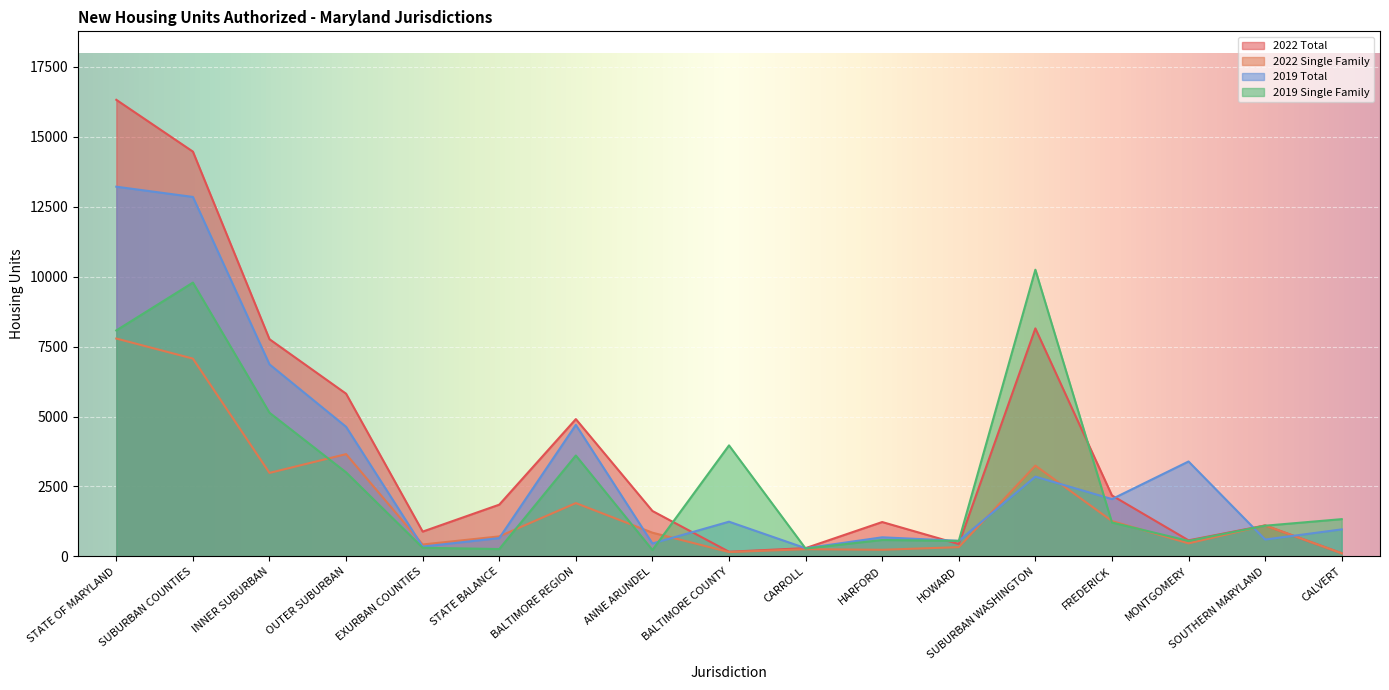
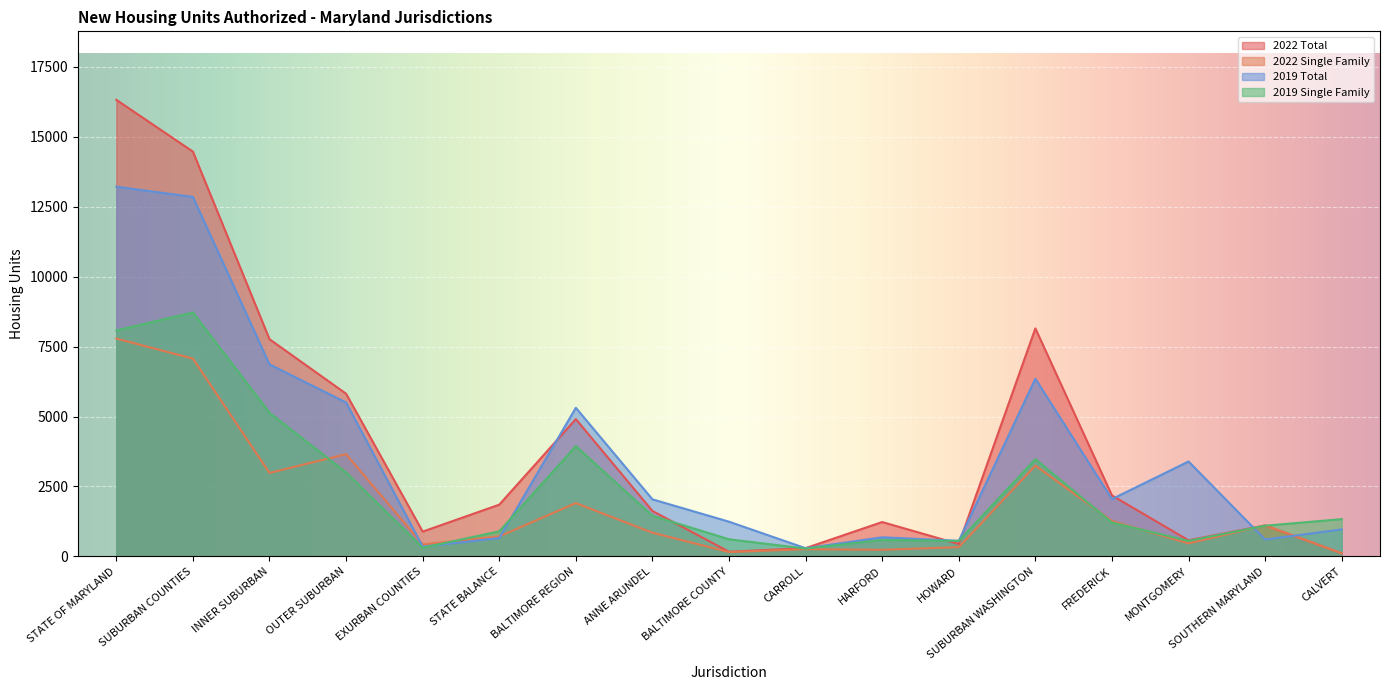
  {
    "2019 Total": {
      "STATE OF MARYLAND": 13200,
      "SUBURBAN COUNTIES": 12800,
      "INNER SUBURBAN": 6900,
-     "OUTER SUBURBAN": 4600,
-     "BALTIMORE REGION": 4700,
-     "ANNE ARUNDEL": 500,
+     "OUTER SUBURBAN": 5500,
+     "BALTIMORE REGION": 5300,
+     "ANNE ARUNDEL": 2000,
      "BALTIMORE COUNTY": 1200,
      "HARFORD": 700,
-     "SUBURBAN WASHINGTON": 2900,
+     "SUBURBAN WASHINGTON": 6400,
      "FREDERICK": 2100,
      "MONTGOMERY": 3400,
      "SOUTHERN MARYLAND": 600,
      "CALVERT": 1000
    },
    "2019 Single Family": {
      "STATE OF MARYLAND": 8100,
-     "SUBURBAN COUNTIES": 9800,
+     "SUBURBAN COUNTIES": 8700,
      "INNER SUBURBAN": 5100,
      "OUTER SUBURBAN": 3000,
-     "STATE BALANCE": 300,
-     "BALTIMORE REGION": 3600,
-     "ANNE ARUNDEL": 200,
-     "BALTIMORE COUNTY": 4000,
+     "STATE BALANCE": 900,
+     "BALTIMORE REGION": 3900,
+     "ANNE ARUNDEL": 1500,
+     "BALTIMORE COUNTY": 600,
      "HARFORD": 600,
-     "SUBURBAN WASHINGTON": 10200,
+     "SUBURBAN WASHINGTON": 3500,
      "CALVERT": 1300
    }
  }
